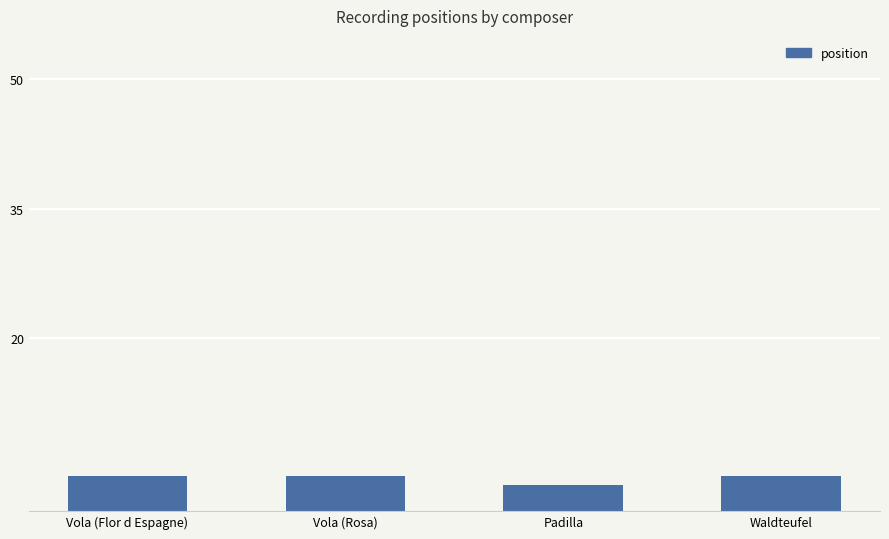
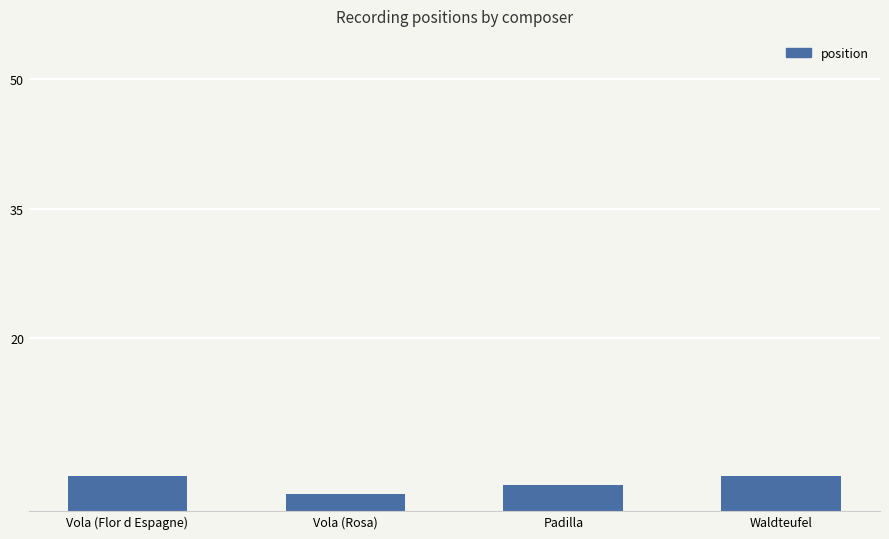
  {
    "Vola (Flor d Espagne)": 4,
-   "Vola (Rosa)": 4,
+   "Vola (Rosa)": 2,
    "Padilla": 3,
    "Waldteufel": 4
  }
